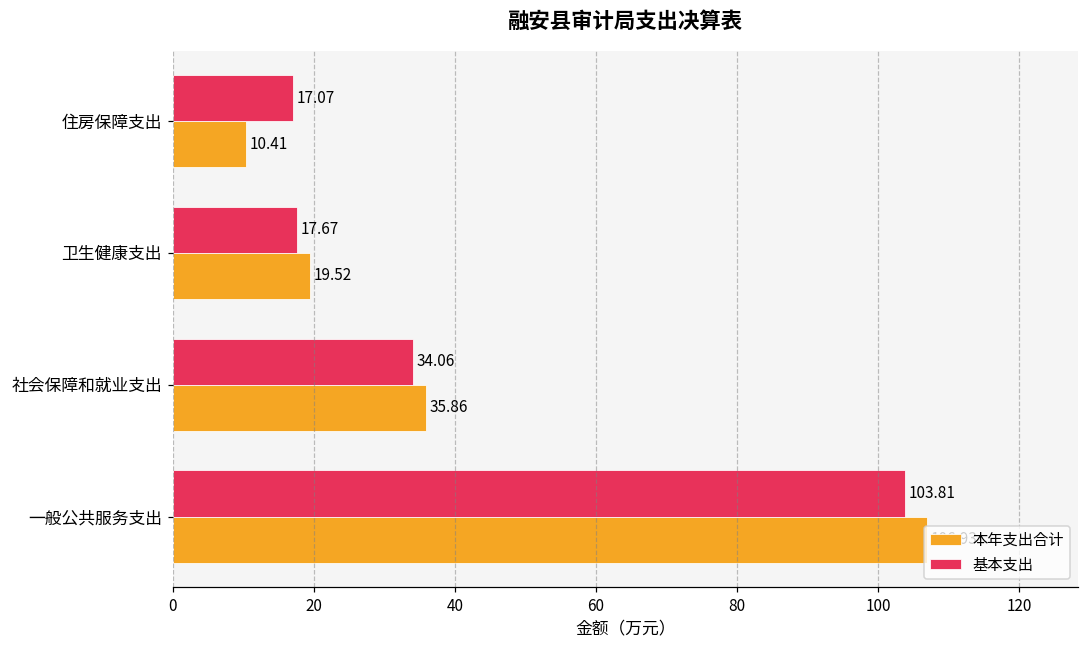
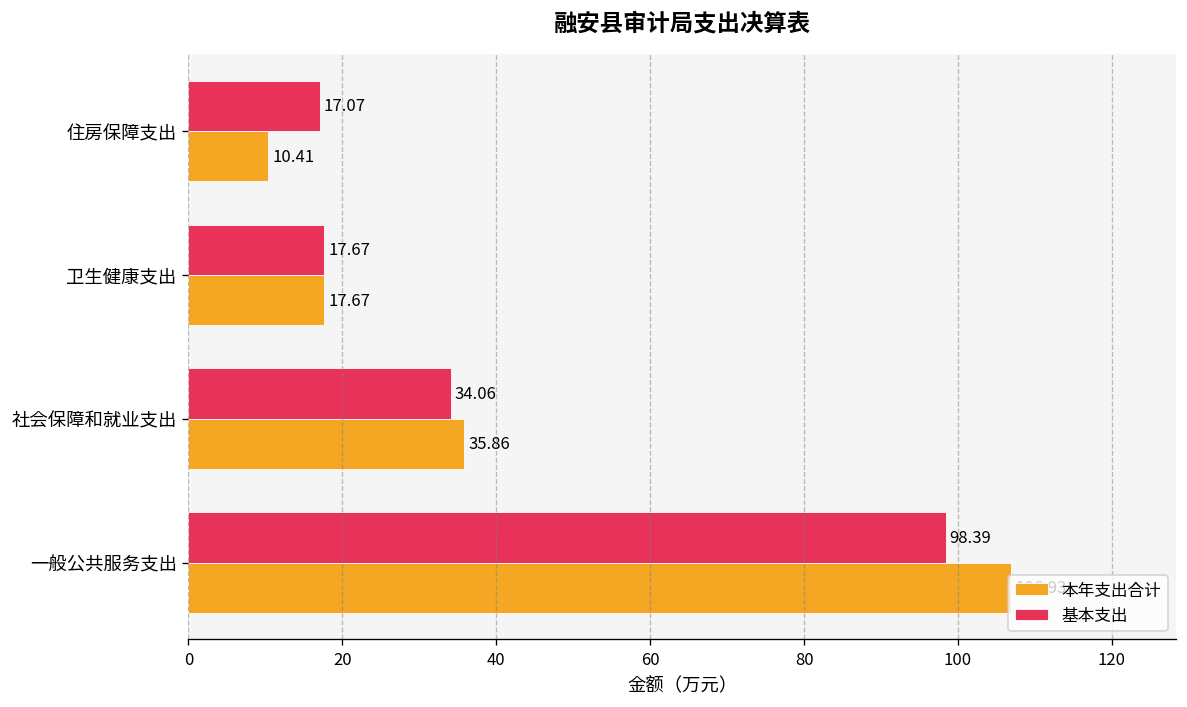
  {
    "本年支出合计": {
      "住房保障支出": 10.41,
-     "卫生健康支出": 19.52,
+     "卫生健康支出": 17.67,
      "社会保障和就业支出": 35.86
    },
    "基本支出": {
      "住房保障支出": 17.07,
      "卫生健康支出": 17.67,
      "社会保障和就业支出": 34.06,
-     "一般公共服务支出": 103.81
+     "一般公共服务支出": 98.39
    }
  }
